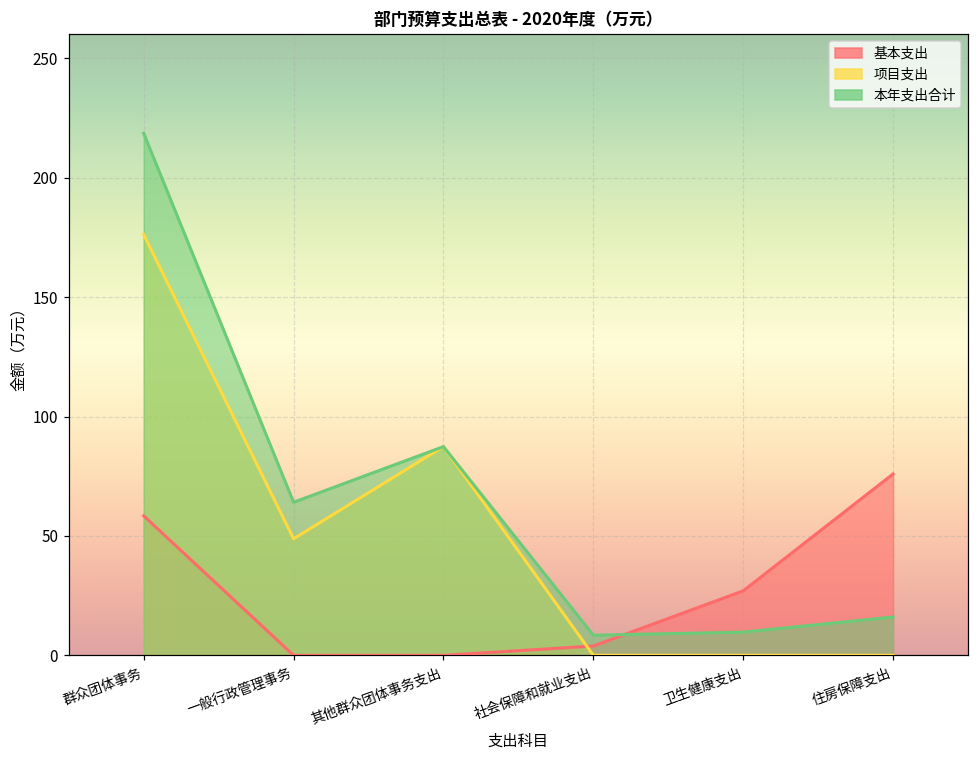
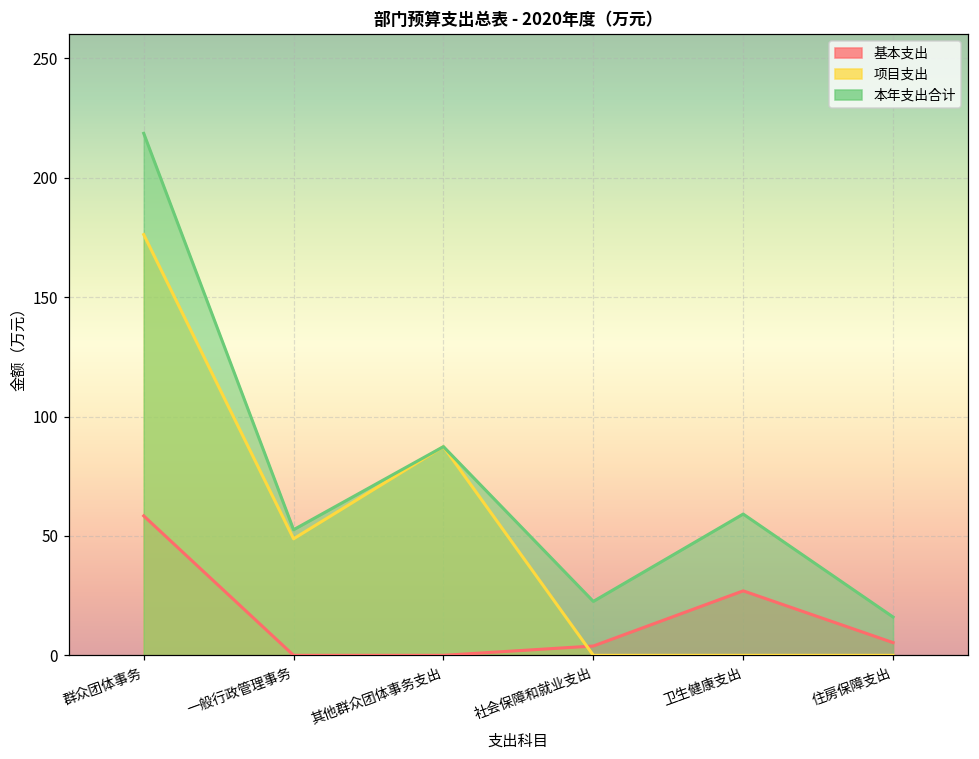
  {
    "基本支出": {
      "群众团体事务": 58,
      "一般行政管理事务": 0,
      "其他群众团体事务支出": 0,
      "社会保障和就业支出": 4,
      "卫生健康支出": 27,
-     "住房保障支出": 76
+     "住房保障支出": 5
    },
    "项目支出": {
      "群众团体事务": 176,
      "一般行政管理事务": 49,
      "社会保障和就业支出": 0,
      "卫生健康支出": 0,
      "住房保障支出": 0
    },
    "本年支出合计": {
      "群众团体事务": 219,
-     "一般行政管理事务": 64,
-     "社会保障和就业支出": 8,
-     "卫生健康支出": 10,
+     "一般行政管理事务": 53,
+     "社会保障和就业支出": 23,
+     "卫生健康支出": 59,
      "住房保障支出": 16
    }
  }
